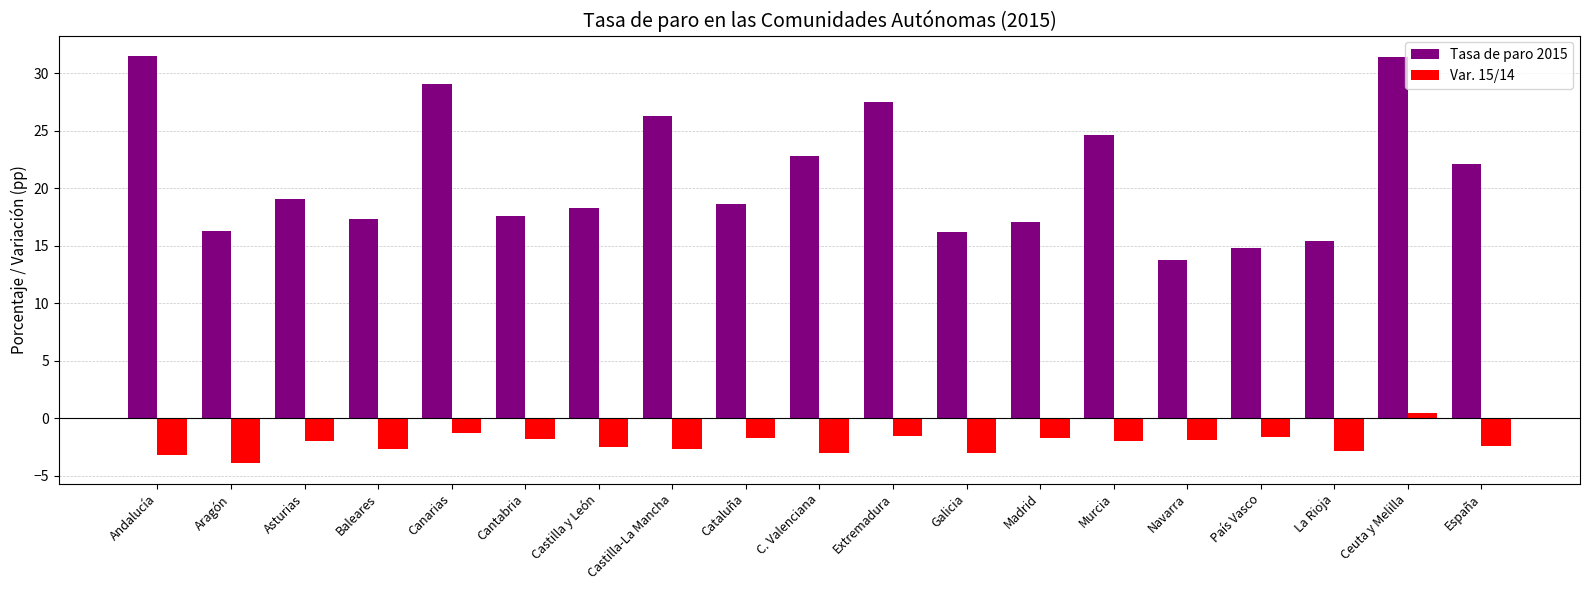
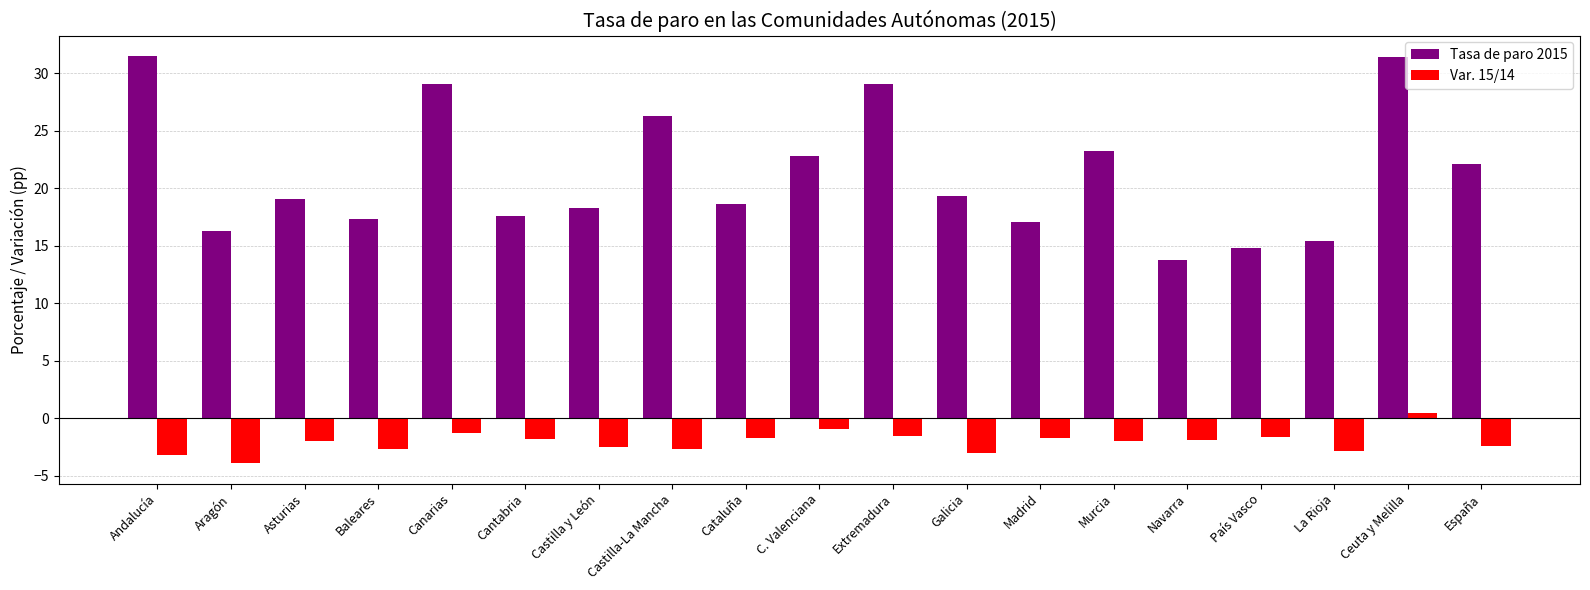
  {
    "Tasa de paro 2015": {
      "Andalucía": 31.5,
      "Aragón": 16.3,
      "Asturias": 19.1,
      "Baleares": 17.3,
      "Canarias": 29.1,
      "Cantabria": 17.6,
      "Castilla y León": 18.3,
      "Castilla-La Mancha": 26.3,
      "Cataluña": 18.6,
      "C. Valenciana": 22.8,
-     "Extremadura": 27.5,
-     "Galicia": 16.2,
+     "Extremadura": 29.1,
+     "Galicia": 19.3,
      "Madrid": 17.1,
-     "Murcia": 24.6,
+     "Murcia": 23.2,
      "Navarra": 13.8,
      "País Vasco": 14.8,
      "La Rioja": 15.4,
      "Ceuta y Melilla": 31.4,
      "España": 22.1
    },
    "Var. 15/14": {
      "Andalucía": -3.2,
      "Aragón": -3.9,
      "Asturias": -2.0,
      "Baleares": -2.7,
      "Canarias": -1.3,
      "Cantabria": -1.8,
      "Castilla y León": -2.5,
      "Castilla-La Mancha": -2.7,
      "Cataluña": -1.7,
-     "C. Valenciana": -3.0,
+     "C. Valenciana": -0.9,
      "Extremadura": -1.5,
      "Galicia": -3.0,
      "Madrid": -1.7,
      "Murcia": -2.0,
      "Navarra": -1.9,
      "País Vasco": -1.6,
      "La Rioja": -2.8,
      "Ceuta y Melilla": 0.5,
      "España": -2.4
    }
  }
